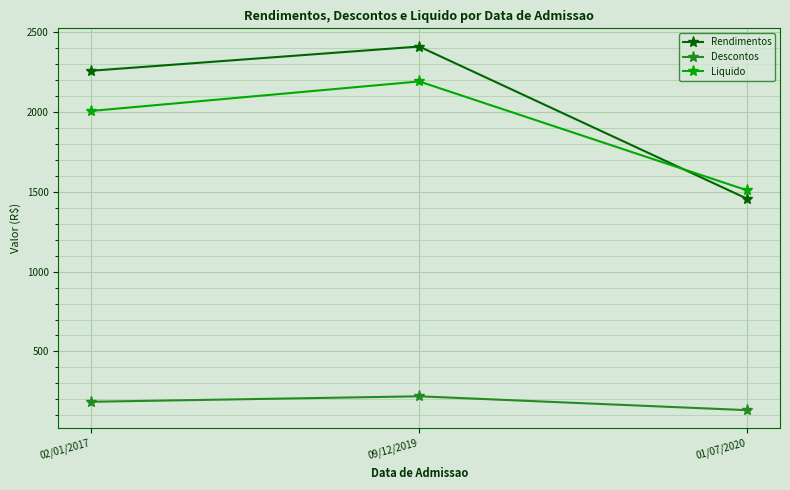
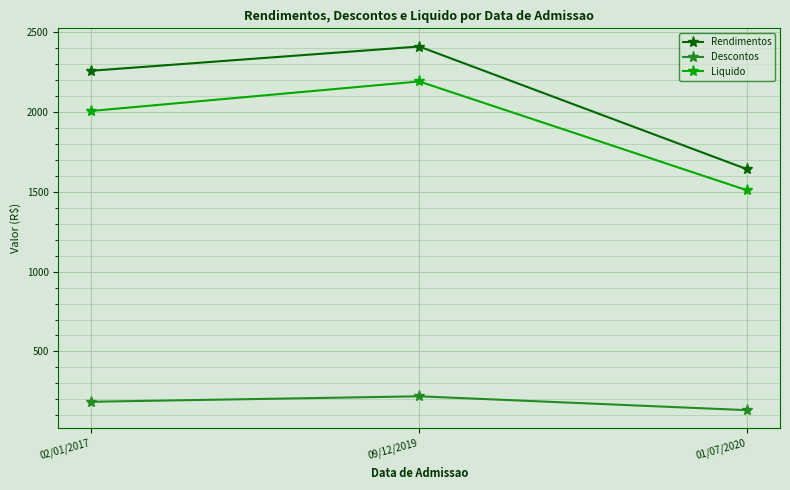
  {
    "Rendimentos": {
      "02/01/2017": 2260,
      "09/12/2019": 2410,
-     "01/07/2020": 1460
+     "01/07/2020": 1640
    }
  }
